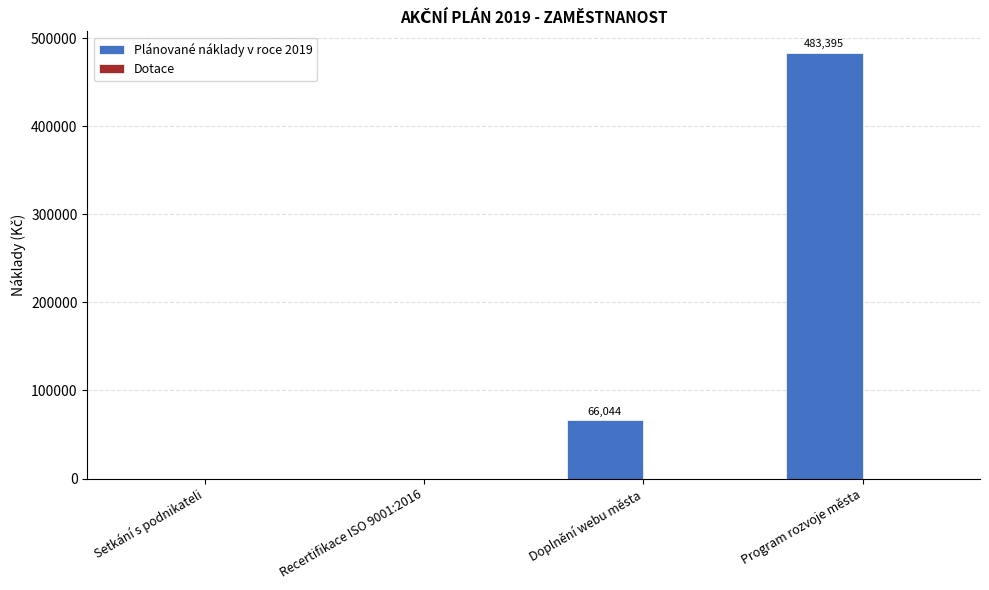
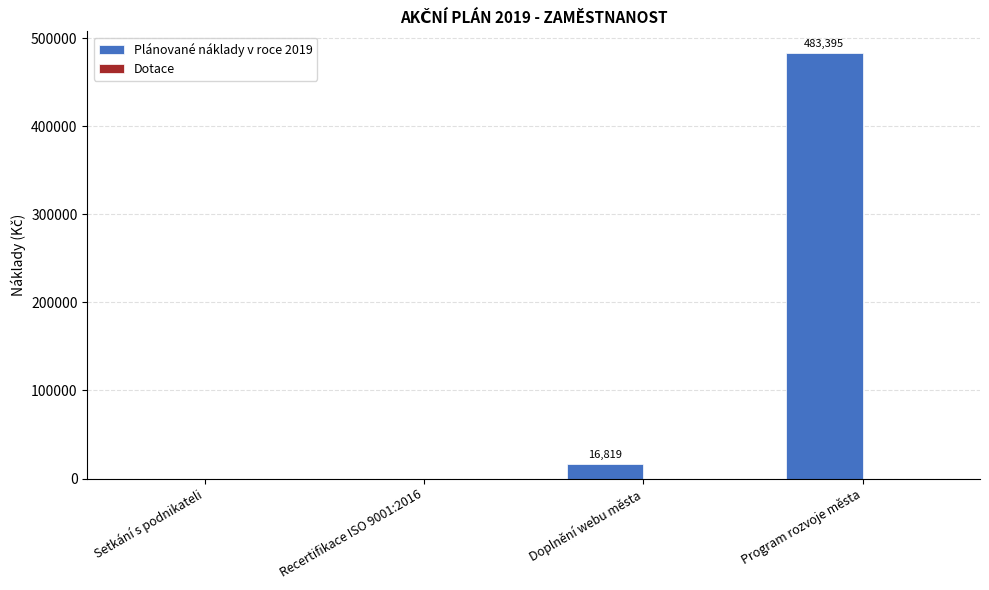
  {
    "Plánované náklady v roce 2019": {
-     "Doplnění webu města": "66,044",
+     "Doplnění webu města": "16,819",
      "Program rozvoje města": "483,395"
    },
    "Dotace": {
      "Setkání s podnikateli": "0",
      "Recertifikace ISO 9001:2016": "0",
      "Doplnění webu města": "0",
      "Program rozvoje města": "0"
    }
  }
